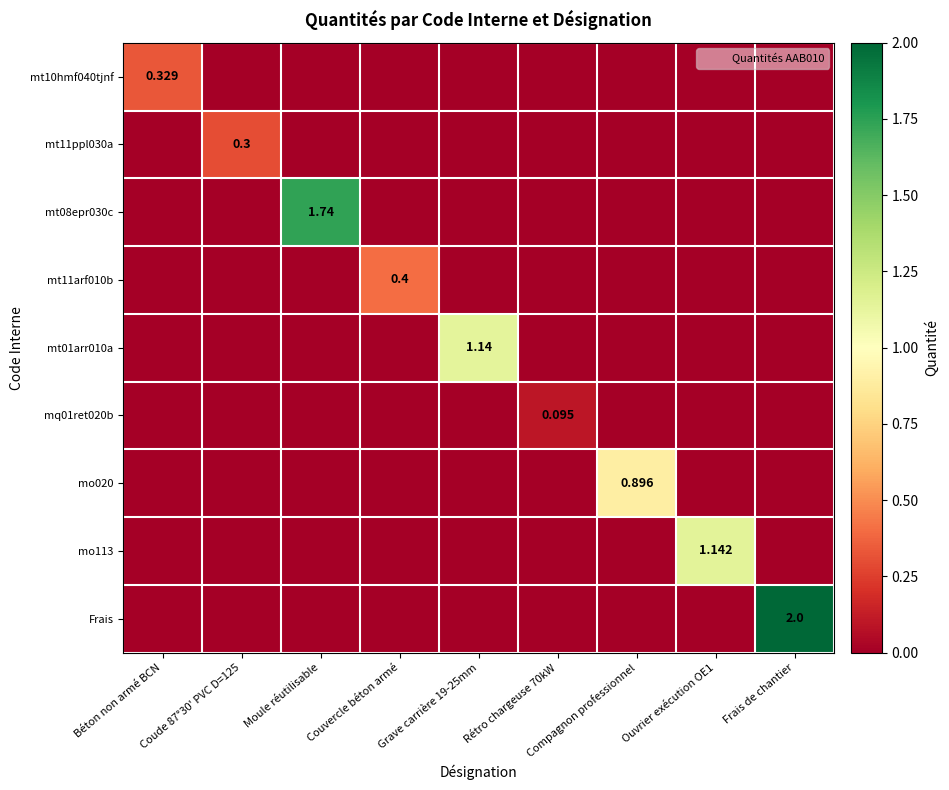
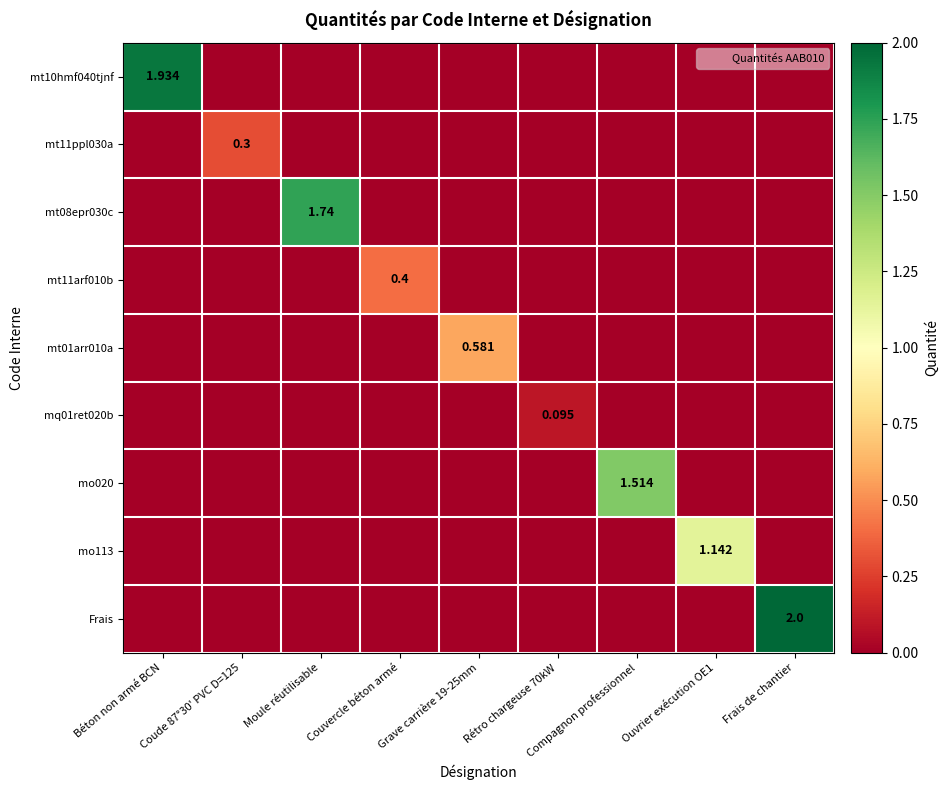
  {
    "mt10hmf040tjnf": {
-     "Béton non armé BCN": 0.329
+     "Béton non armé BCN": 1.934
    },
    "mt11ppl030a": {
      "Coude 87°30' PVC D=125": 0.3
    },
    "mt08epr030c": {
      "Moule réutilisable": 1.74
    },
    "mt11arf010b": {
      "Couvercle béton armé": 0.4
    },
    "mt01arr010a": {
-     "Grave carrière 19-25mm": 1.14
+     "Grave carrière 19-25mm": 0.581
    },
    "mq01ret020b": {
      "Rétro chargeuse 70kW": 0.095
    },
    "mo020": {
-     "Compagnon professionnel": 0.896
+     "Compagnon professionnel": 1.514
    },
    "mo113": {
      "Ouvrier exécution OE1": 1.142
    },
    "Frais": {
      "Frais de chantier": 2.0
    }
  }
